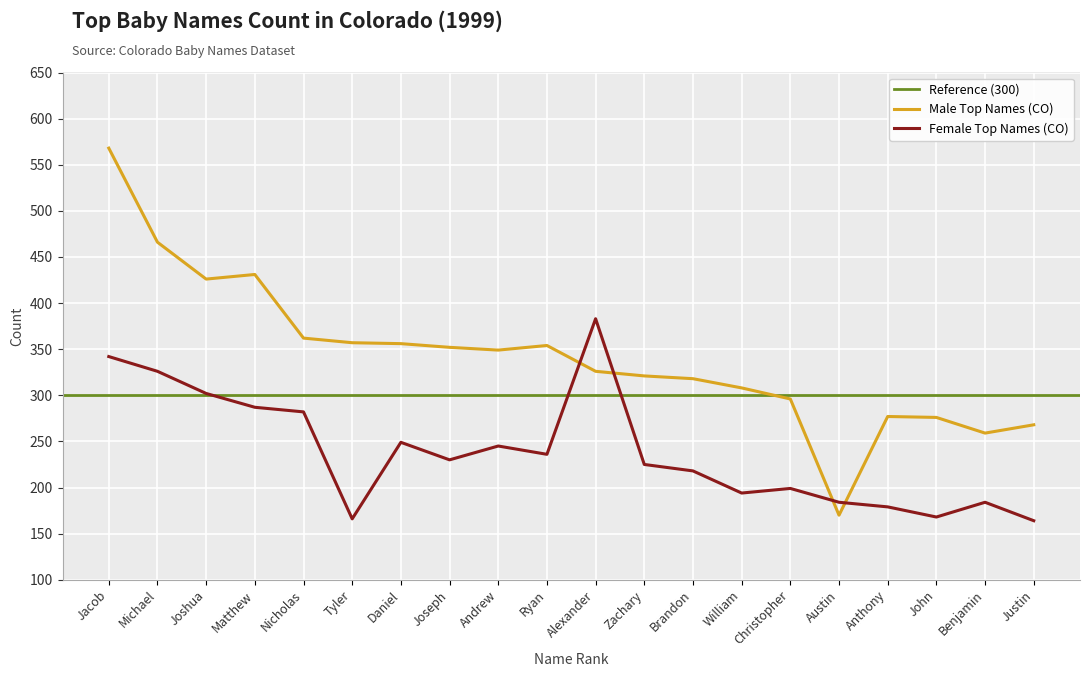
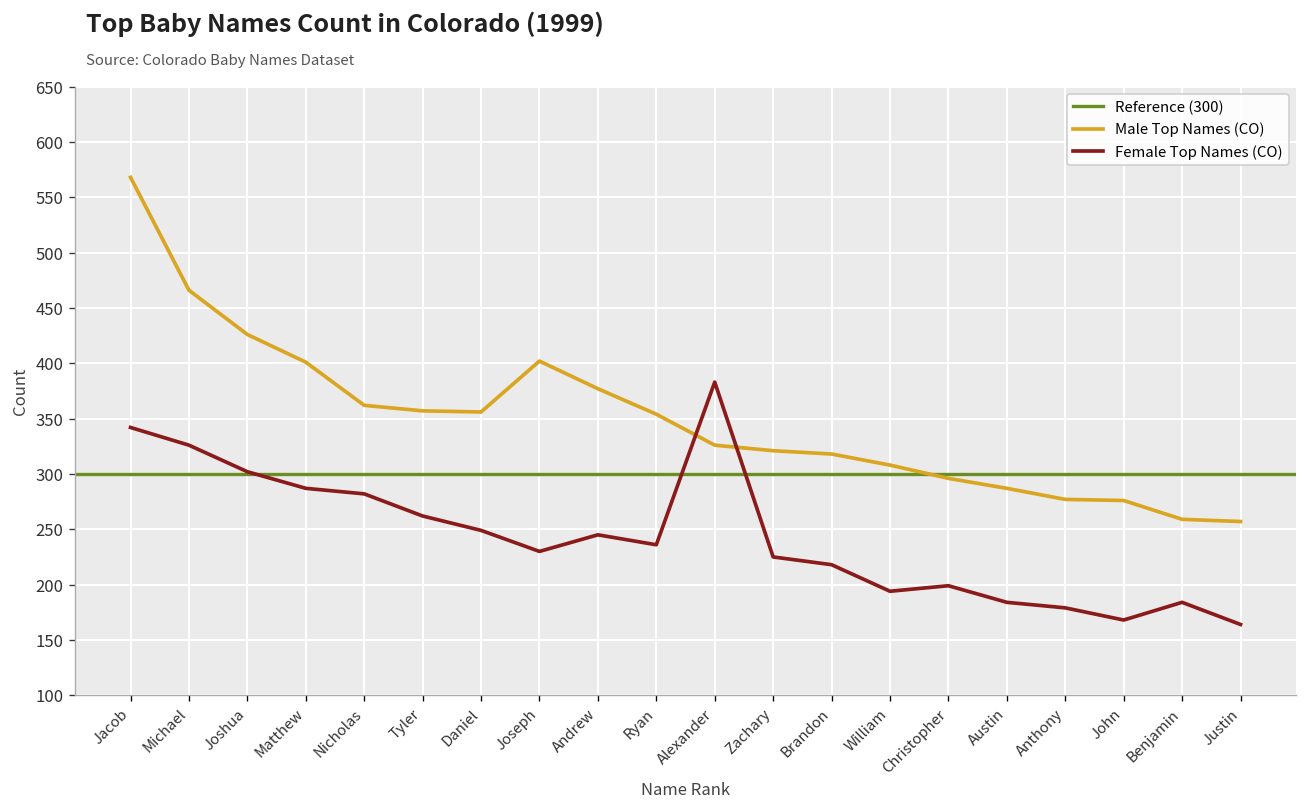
  {
    "Male Top Names (CO)": {
      "Jacob": 570,
      "Michael": 470,
      "Joshua": 430,
-     "Matthew": 430,
+     "Matthew": 400,
      "Nicholas": 360,
      "Tyler": 360,
      "Daniel": 360,
-     "Joseph": 350,
-     "Andrew": 350,
+     "Joseph": 400,
+     "Andrew": 380,
      "Ryan": 350,
      "Alexander": 330,
      "Zachary": 320,
      "Brandon": 320,
      "William": 310,
      "Christopher": 300,
-     "Austin": 170,
+     "Austin": 290,
      "Anthony": 280,
      "John": 280,
      "Benjamin": 260,
-     "Justin": 270
+     "Justin": 260
    },
    "Female Top Names (CO)": {
      "Jacob": 340,
      "Michael": 330,
      "Joshua": 300,
      "Matthew": 290,
      "Nicholas": 280,
-     "Tyler": 170,
+     "Tyler": 260,
      "Daniel": 250,
      "Joseph": 230,
      "Andrew": 250,
      "Ryan": 240,
      "Alexander": 380,
      "Zachary": 230,
      "Brandon": 220,
      "William": 190,
      "Christopher": 200,
      "Austin": 180,
      "Anthony": 180,
      "John": 170,
      "Benjamin": 180,
      "Justin": 160
    }
  }
